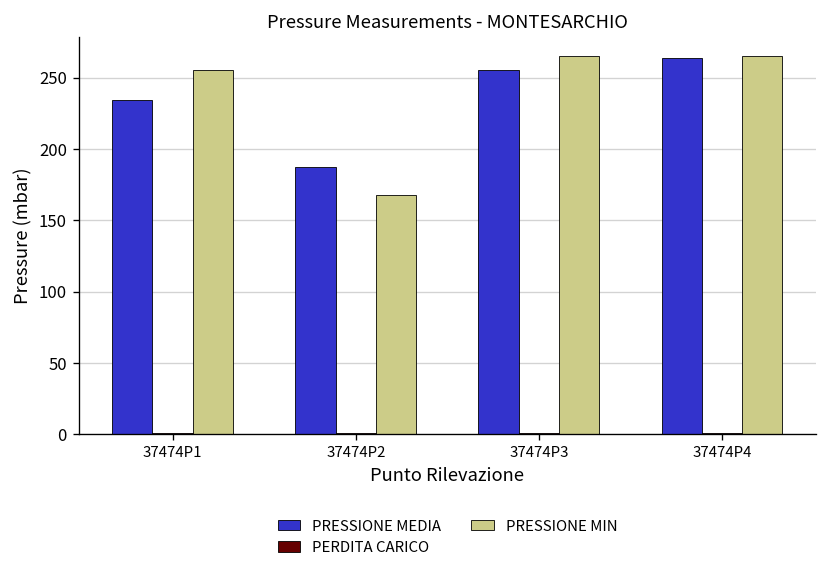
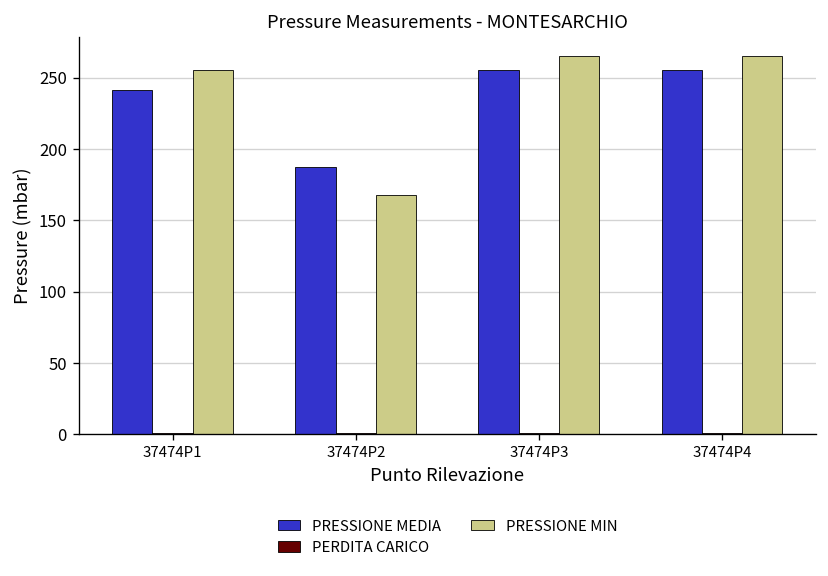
  {
    "PRESSIONE MEDIA": {
-     "37474P1": 234,
+     "37474P1": 241,
      "37474P2": 187,
      "37474P3": 255,
-     "37474P4": 264
+     "37474P4": 255
    },
    "PRESSIONE MIN": {
      "37474P1": 255,
      "37474P2": 168,
      "37474P3": 265,
      "37474P4": 265
    }
  }
